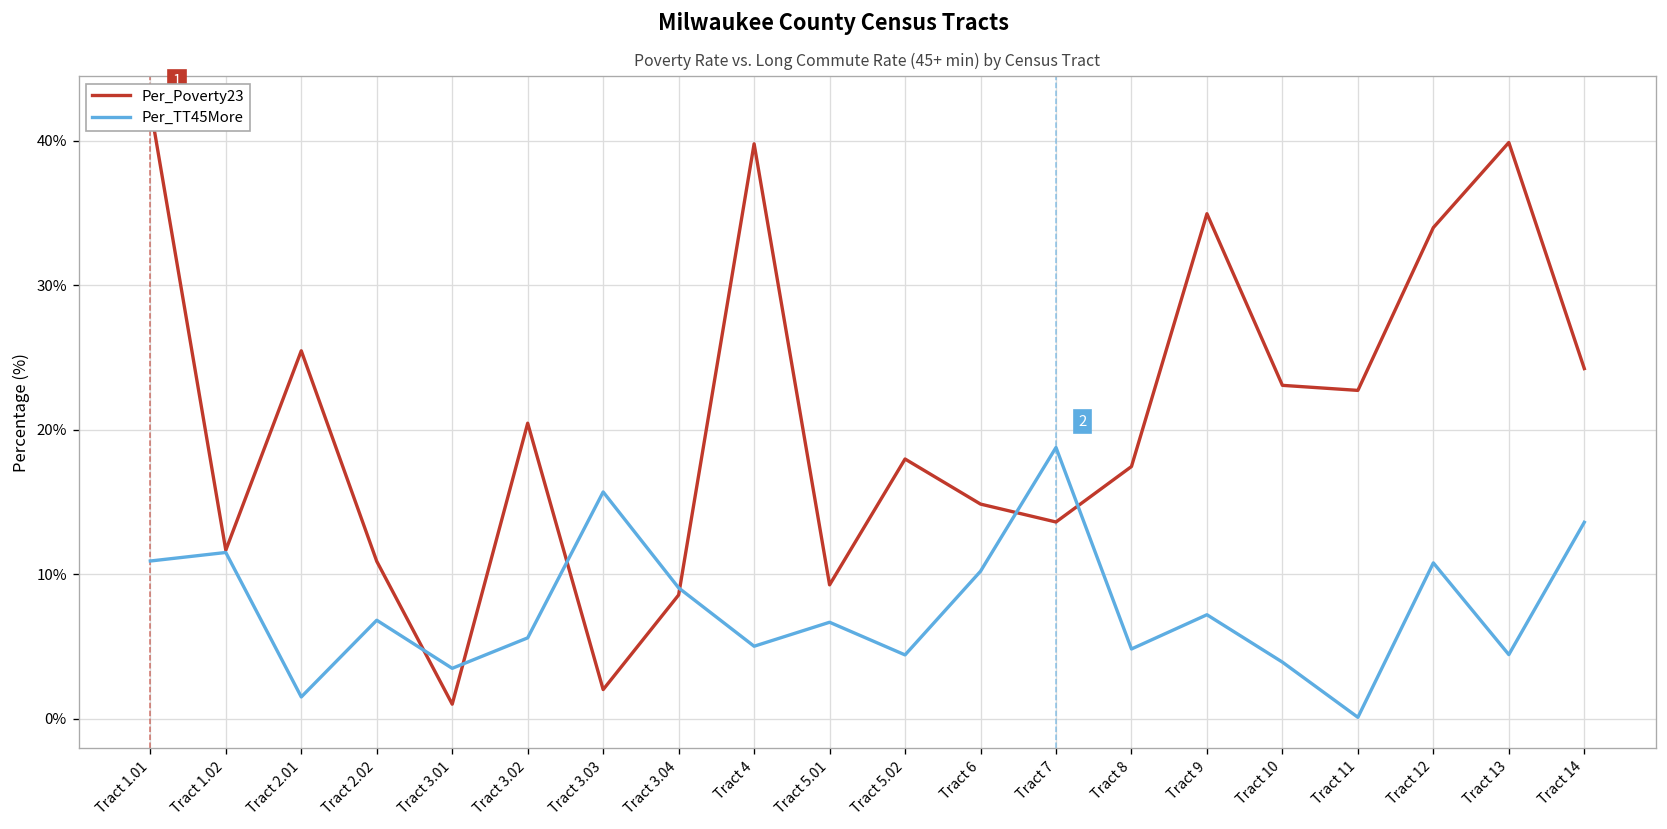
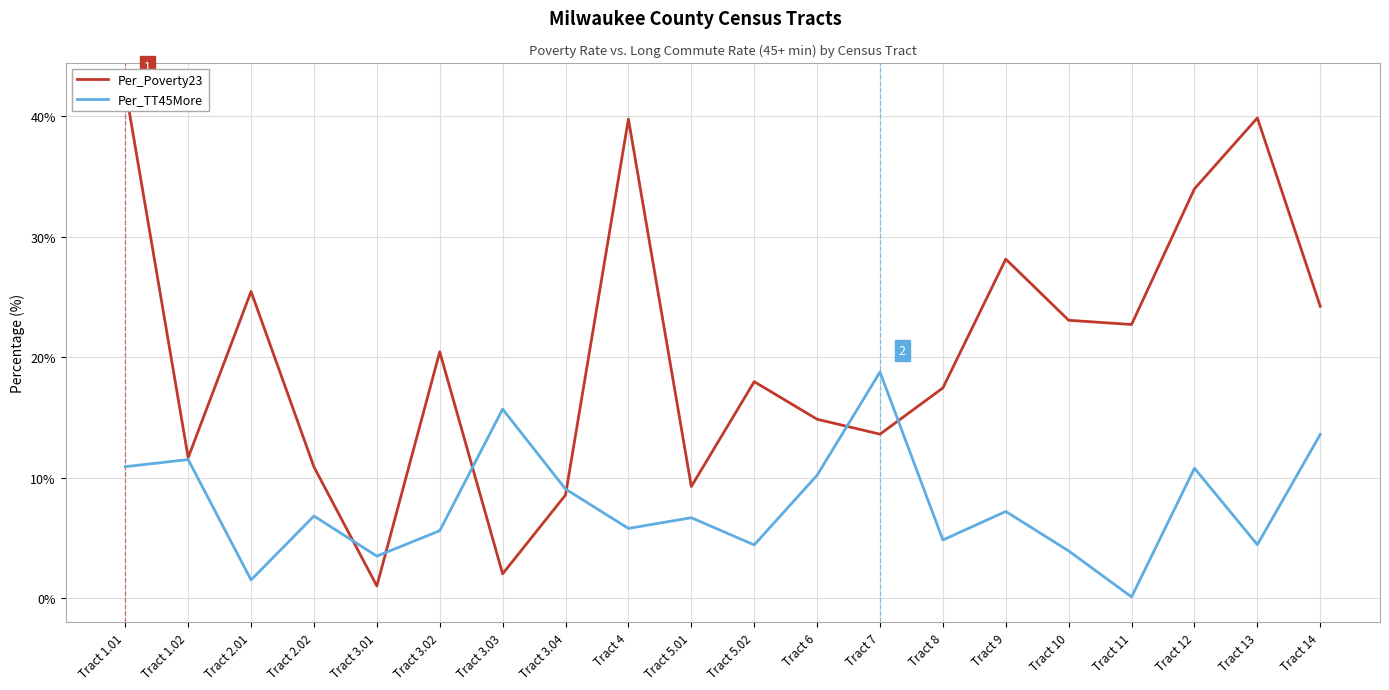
  {
    "Per_Poverty23": {
      "Tract 2.01": "25.5%",
      "Tract 2.02": "10.9%",
      "Tract 3.01": "1.0%",
      "Tract 3.02": "20.5%",
      "Tract 3.03": "2.0%",
      "Tract 3.04": "8.6%",
      "Tract 4": "39.8%",
      "Tract 5.01": "9.3%",
      "Tract 5.02": "18.0%",
      "Tract 6": "14.9%",
      "Tract 7": "13.6%",
      "Tract 8": "17.5%",
-     "Tract 9": "35.0%",
+     "Tract 9": "28.2%",
      "Tract 10": "23.1%",
      "Tract 11": "22.7%",
      "Tract 12": "34.0%",
      "Tract 13": "39.9%",
      "Tract 14": "24.2%"
    },
    "Per_TT45More": {
      "Tract 1.01": "10.9%",
      "Tract 2.01": "1.5%",
      "Tract 2.02": "6.8%",
      "Tract 3.01": "3.5%",
      "Tract 3.02": "5.6%",
      "Tract 3.03": "15.7%",
      "Tract 3.04": "9.1%",
-     "Tract 4": "5.0%",
+     "Tract 4": "5.8%",
      "Tract 5.01": "6.7%",
      "Tract 5.02": "4.4%",
      "Tract 6": "10.2%",
      "Tract 8": "4.8%",
      "Tract 9": "7.2%",
      "Tract 10": "3.9%",
      "Tract 11": "0.1%",
      "Tract 12": "10.8%",
      "Tract 13": "4.4%",
      "Tract 14": "13.6%"
    }
  }
